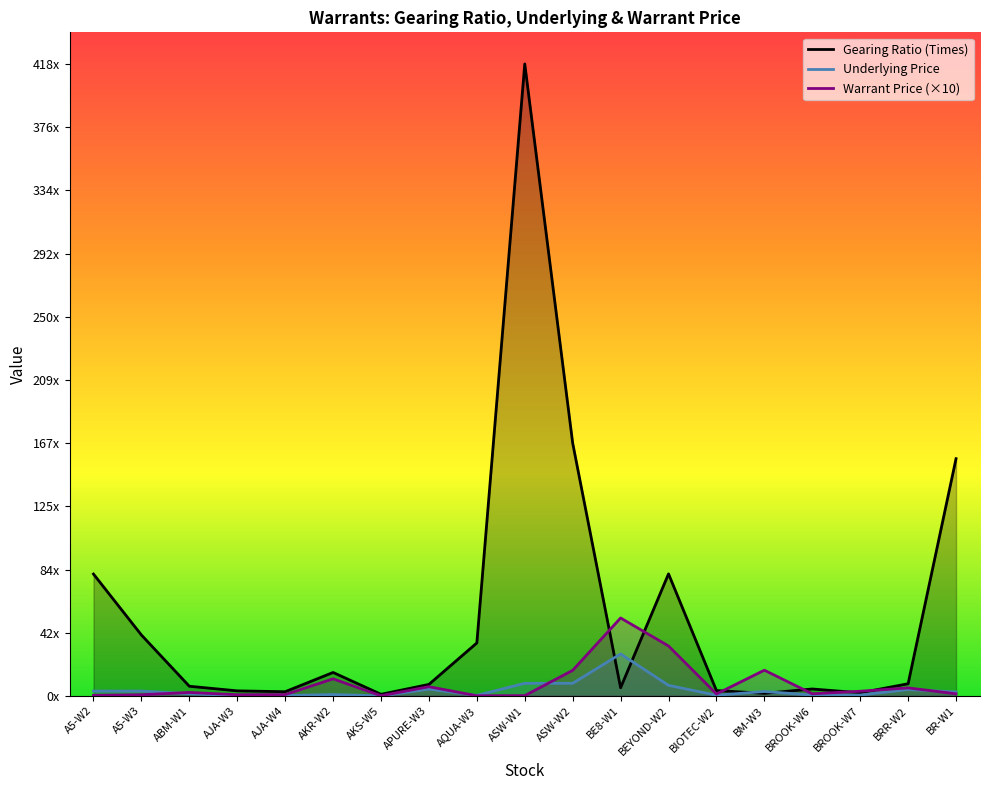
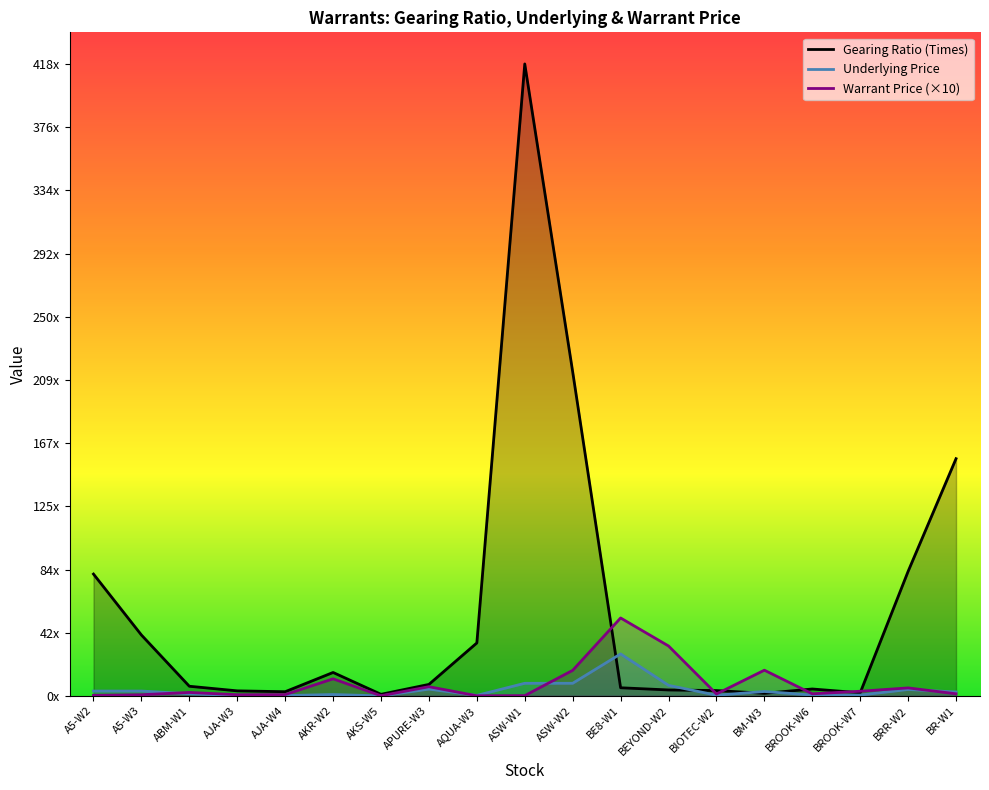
  {
    "Gearing Ratio (Times)": {
      "A5-W2": "81x",
      "A5-W3": "40x",
      "ABM-W1": "6x",
      "AJA-W3": "3x",
      "AJA-W4": "3x",
      "AKR-W2": "16x",
      "AQUA-W3": "35x",
      "ASW-W1": "418x",
-     "ASW-W2": "167x",
+     "ASW-W2": "214x",
      "BE8-W1": "5x",
-     "BEYOND-W2": "81x",
+     "BEYOND-W2": "4x",
      "BIOTEC-W2": "4x",
      "BROOK-W6": "5x",
-     "BRR-W2": "8x",
+     "BRR-W2": "82x",
      "BR-W1": "157x"
    },
    "Underlying Price": {
      "A5-W2": "3x",
      "A5-W3": "3x",
      "AKR-W2": "1x",
      "ASW-W1": "8x",
      "ASW-W2": "8x",
      "BE8-W1": "28x",
      "BEYOND-W2": "7x"
    },
    "Warrant Price (×10)": {
      "A5-W2": "0x",
      "A5-W3": "1x",
      "AKR-W2": "11x",
      "ASW-W1": "0x",
      "ASW-W2": "17x",
      "BE8-W1": "52x",
      "BEYOND-W2": "33x",
      "BM-W3": "17x"
    }
  }
